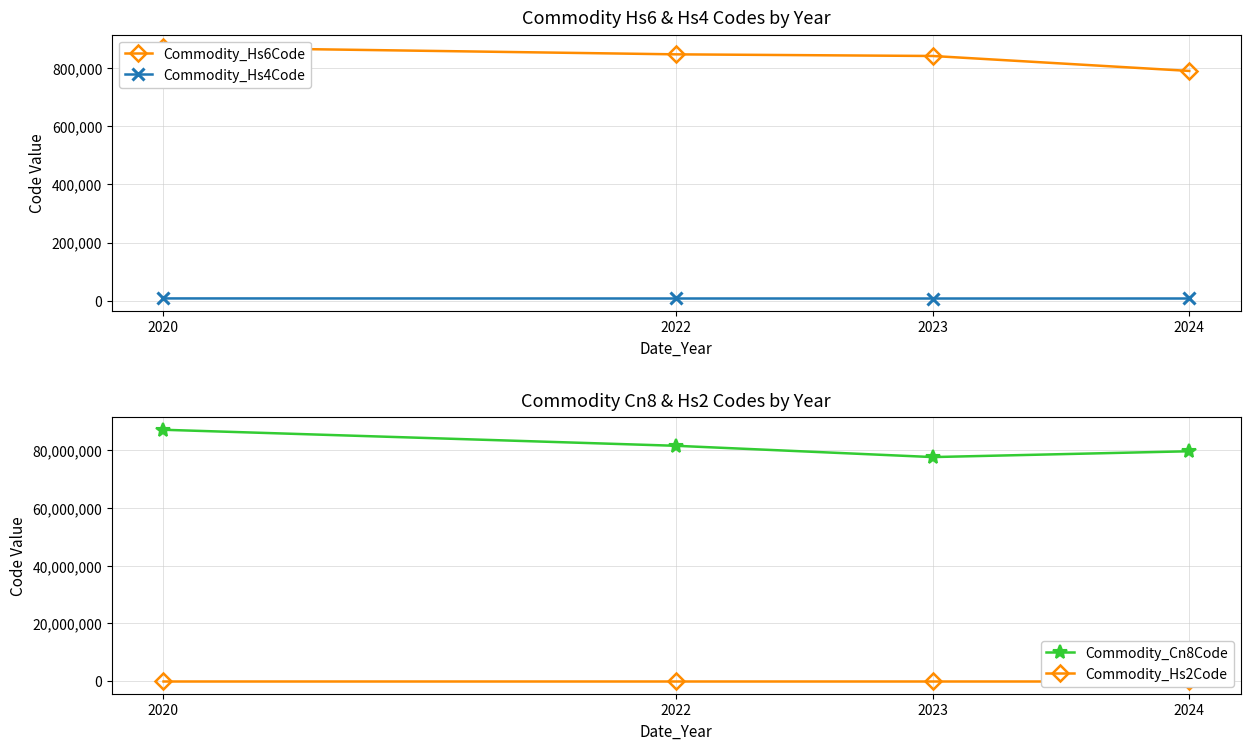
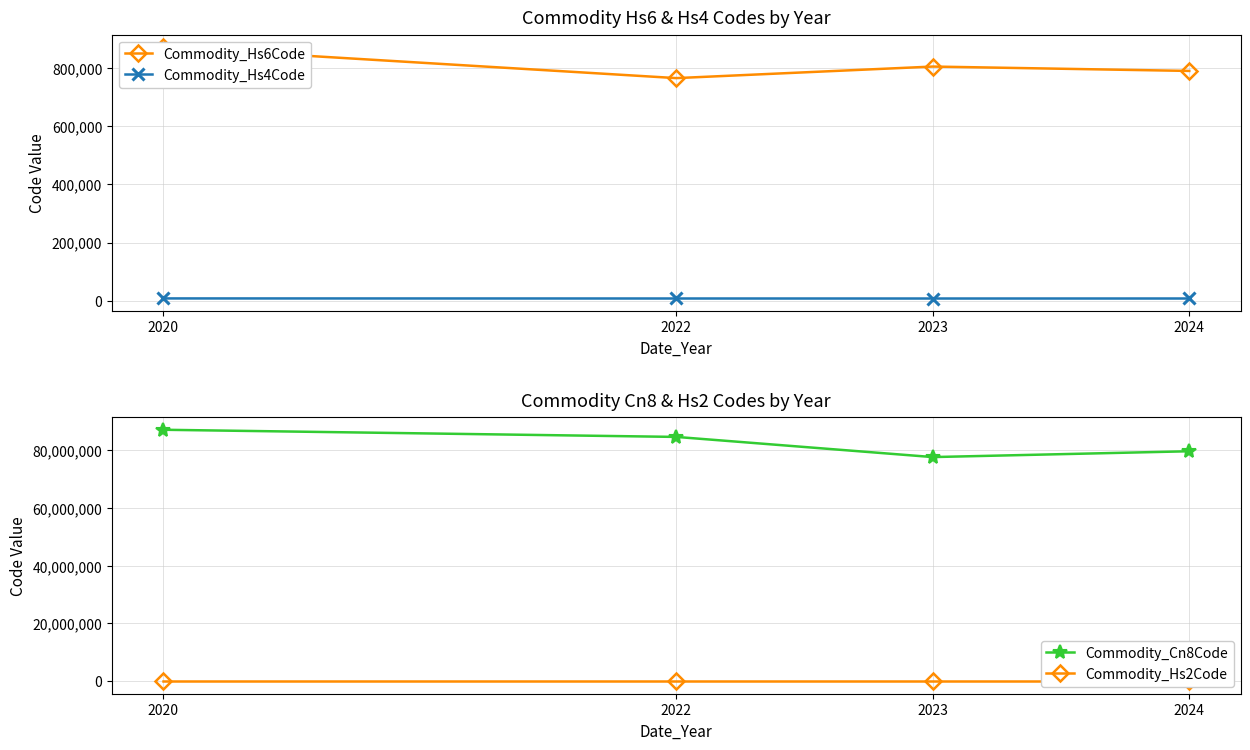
  {
    "Commodity Hs6 & Hs4 Codes by Year": {
      "Commodity_Hs6Code": {
-       "2022": "850,000",
-       "2023": "840,000",
+       "2022": "770,000",
+       "2023": "800,000",
        "2024": "790,000"
      },
      "Commodity_Hs4Code": {
        "2020": "10,000",
        "2022": "10,000",
        "2023": "10,000",
        "2024": "10,000"
      }
    },
    "Commodity Cn8 & Hs2 Codes by Year": {
      "Commodity_Cn8Code": {
        "2020": "87,000,000",
-       "2022": "82,000,000",
+       "2022": "85,000,000",
        "2023": "78,000,000",
        "2024": "80,000,000"
      },
      "Commodity_Hs2Code": {
        "2020": "0",
        "2022": "0",
        "2023": "0"
      }
    }
  }
